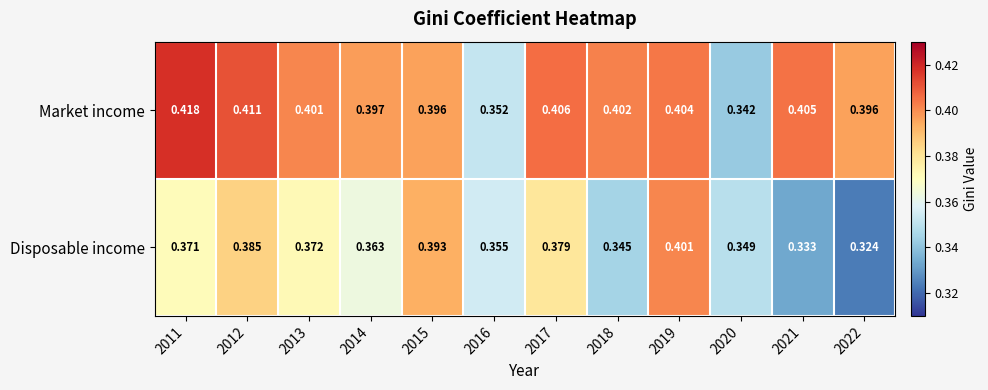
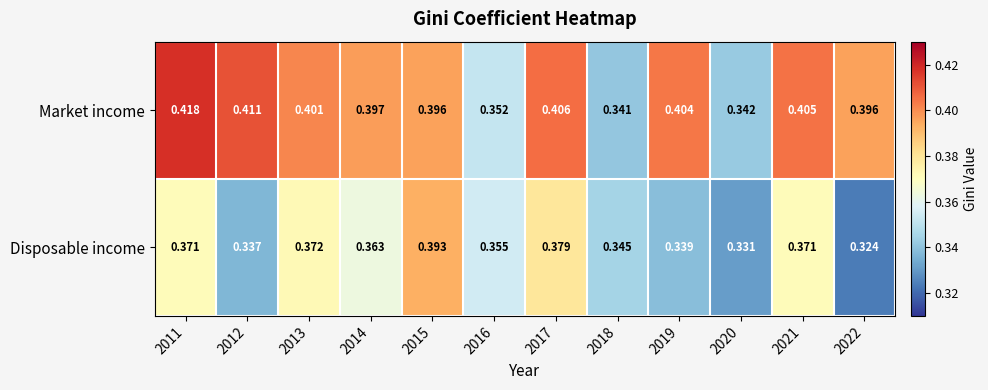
  {
    "Market income": {
      "2011": 0.418,
      "2012": 0.411,
      "2013": 0.401,
      "2014": 0.397,
      "2015": 0.396,
      "2016": 0.352,
      "2017": 0.406,
-     "2018": 0.402,
+     "2018": 0.341,
      "2019": 0.404,
      "2020": 0.342,
      "2021": 0.405,
      "2022": 0.396
    },
    "Disposable income": {
      "2011": 0.371,
-     "2012": 0.385,
+     "2012": 0.337,
      "2013": 0.372,
      "2014": 0.363,
      "2015": 0.393,
      "2016": 0.355,
      "2017": 0.379,
      "2018": 0.345,
-     "2019": 0.401,
-     "2020": 0.349,
-     "2021": 0.333,
+     "2019": 0.339,
+     "2020": 0.331,
+     "2021": 0.371,
      "2022": 0.324
    }
  }
